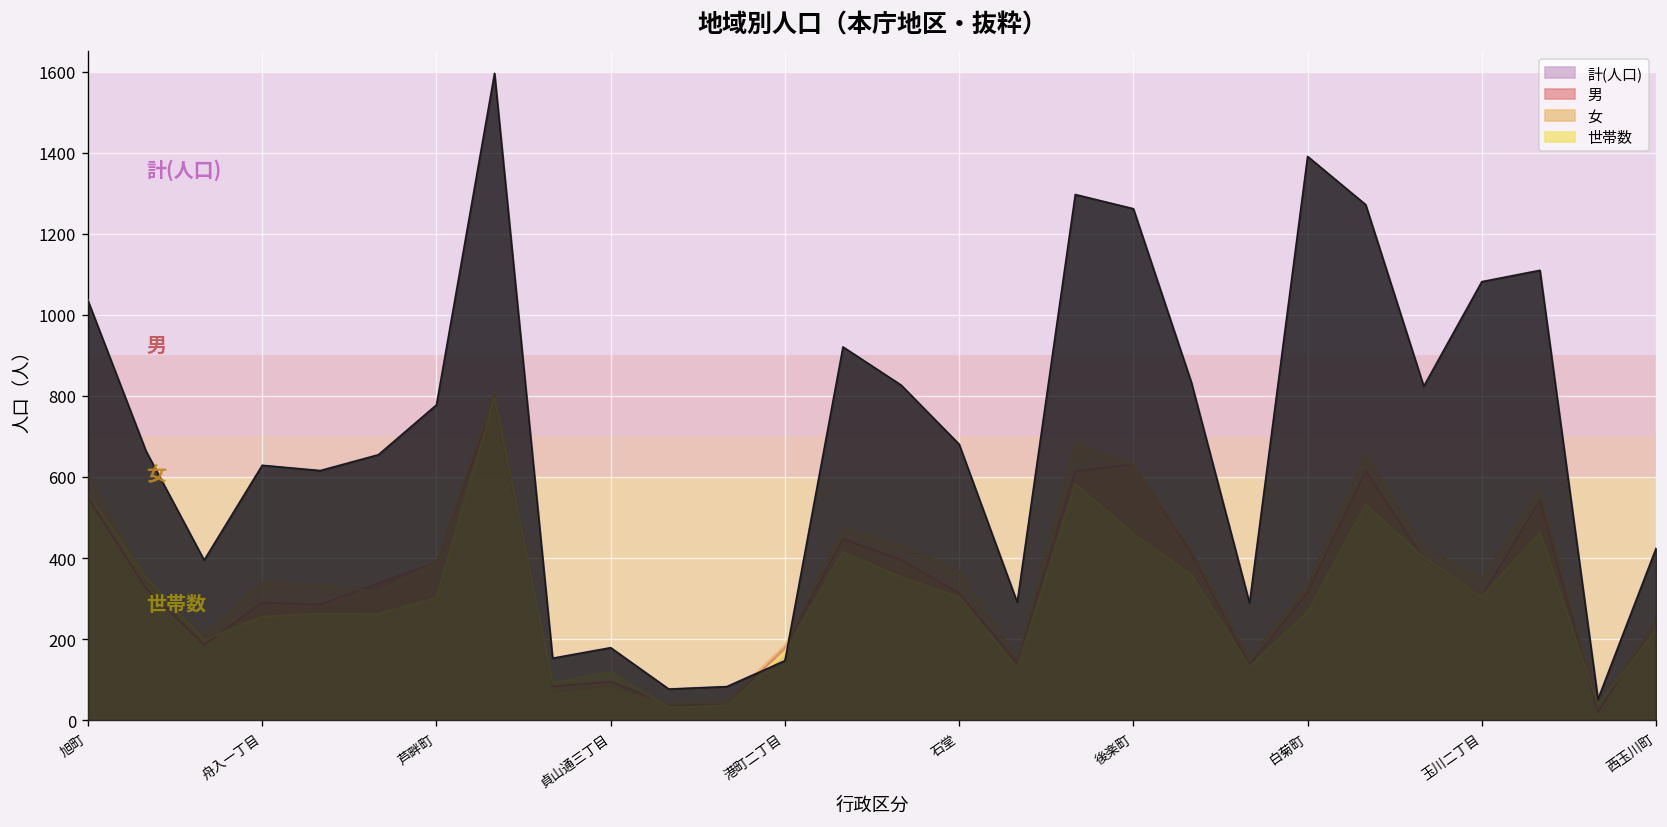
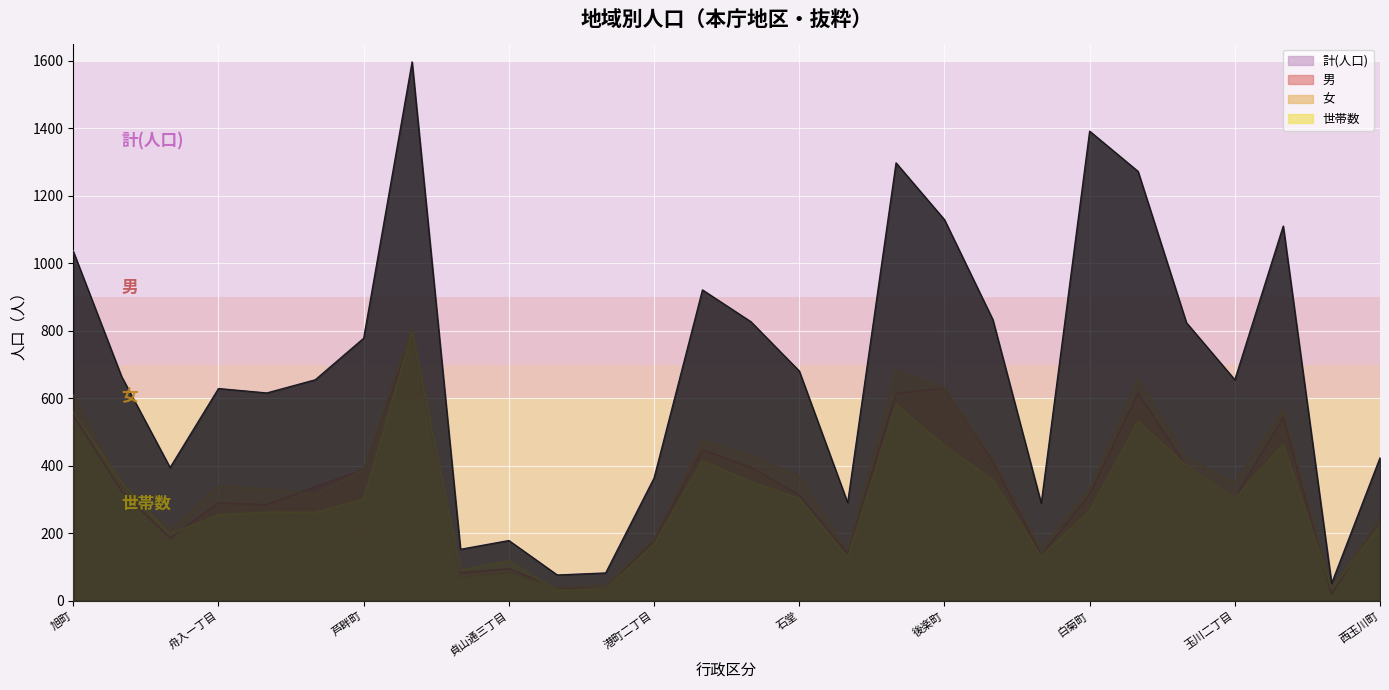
  {
    "計(人口)": {
      "旭町": 1040,
      "舟入一丁目": 630,
      "芦畔町": 780,
      "貞山通三丁目": 180,
-     "港町二丁目": 150,
+     "港町二丁目": 360,
      "石堂": 680,
-     "後楽町": 1260,
+     "後楽町": 1130,
      "白菊町": 1390,
-     "玉川二丁目": 1080,
+     "玉川二丁目": 660,
      "西玉川町": 420
    }
  }
